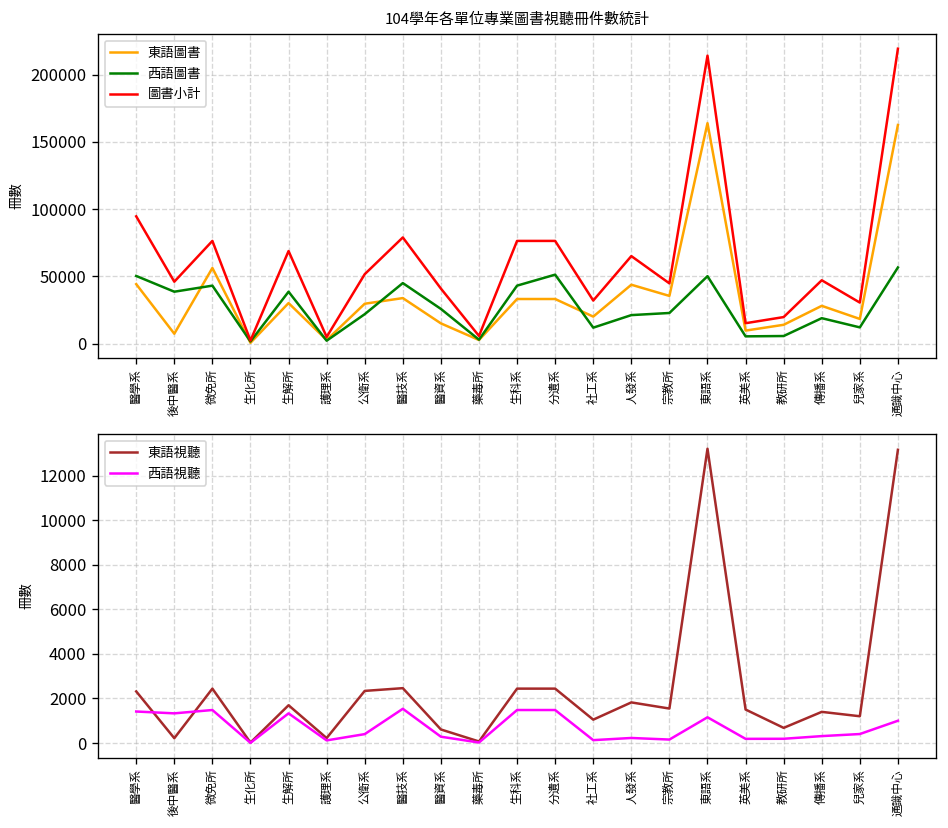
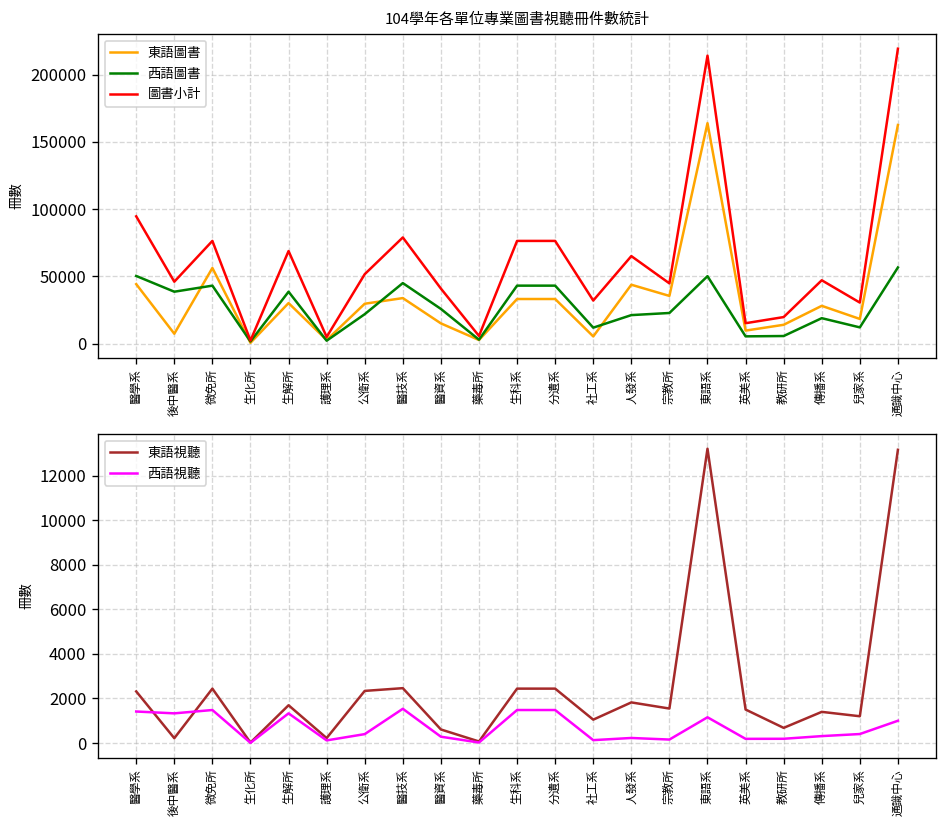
  {
    "104學年各單位專業圖書視聽冊件數統計": {
      "東語圖書": {
        "醫學系": 44000,
        "後中醫系": 7000,
        "微免所": 56000,
        "生解所": 30000,
        "公衛系": 30000,
        "醫技系": 34000,
        "醫資系": 15000,
        "生科系": 33000,
        "分遺系": 33000,
-       "社工系": 20000,
+       "社工系": 5000,
        "人發系": 44000,
        "宗教所": 36000,
        "東語系": 164000,
        "英美系": 10000,
        "教研所": 14000,
        "傳播系": 28000,
        "兒家系": 18000,
        "通識中心": 163000
      },
      "西語圖書": {
        "醫學系": 50000,
        "後中醫系": 39000,
        "微免所": 43000,
        "生解所": 39000,
        "公衛系": 22000,
        "醫技系": 45000,
        "醫資系": 26000,
        "生科系": 43000,
-       "分遺系": 51000,
+       "分遺系": 43000,
        "社工系": 12000,
        "人發系": 21000,
        "宗教所": 23000,
        "東語系": 50000,
        "英美系": 5000,
        "教研所": 6000,
        "傳播系": 19000,
        "兒家系": 12000,
        "通識中心": 57000
      },
      "圖書小計": {
        "醫學系": 95000,
        "後中醫系": 46000,
        "微免所": 76000,
        "生解所": 69000,
        "公衛系": 52000,
        "醫技系": 79000,
        "醫資系": 41000,
        "藥毒所": 6000,
        "生科系": 76000,
        "分遺系": 76000,
        "社工系": 32000,
        "人發系": 65000,
        "宗教所": 45000,
        "東語系": 214000,
        "英美系": 15000,
        "教研所": 20000,
        "傳播系": 47000,
        "兒家系": 31000,
        "通識中心": 219000
      }
    }
  }
